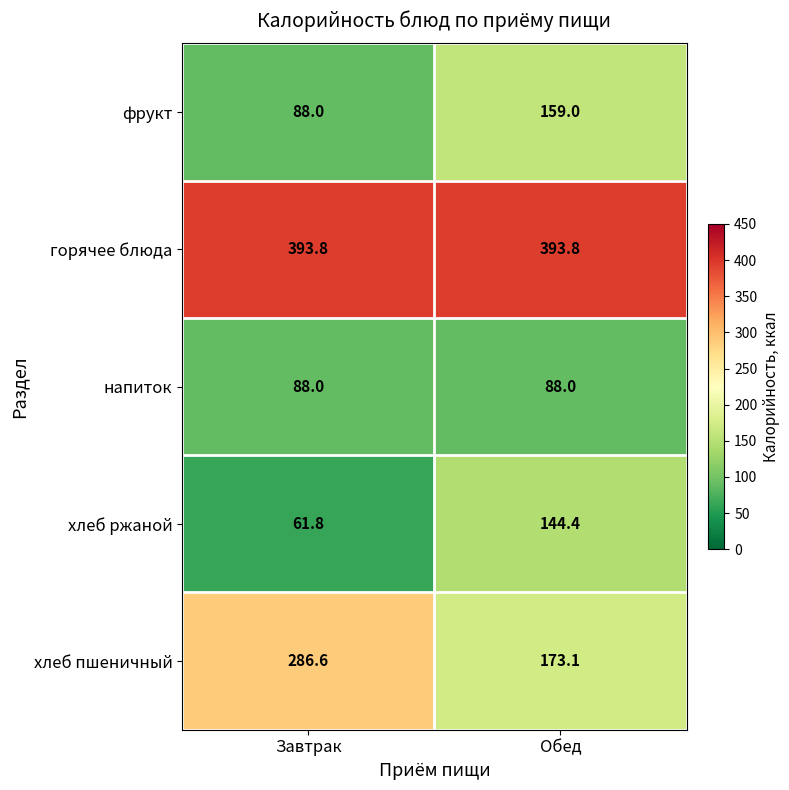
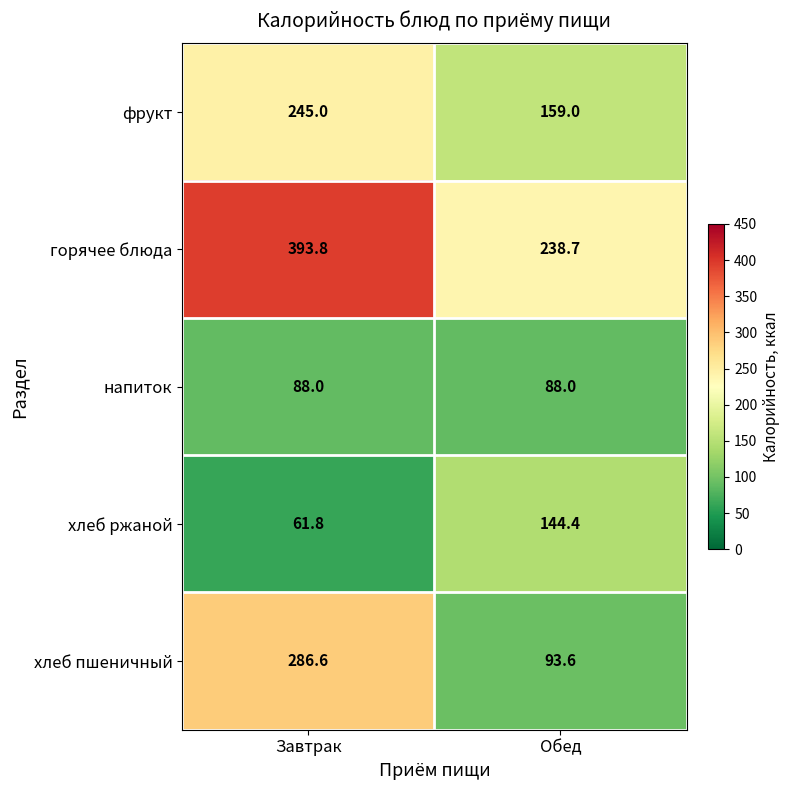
  {
    "фрукт": {
-     "Завтрак": 88.0,
+     "Завтрак": 245.0,
      "Обед": 159.0
    },
    "горячее блюда": {
      "Завтрак": 393.8,
-     "Обед": 393.8
+     "Обед": 238.7
    },
    "напиток": {
      "Завтрак": 88.0,
      "Обед": 88.0
    },
    "хлеб ржаной": {
      "Завтрак": 61.8,
      "Обед": 144.4
    },
    "хлеб пшеничный": {
      "Завтрак": 286.6,
-     "Обед": 173.1
+     "Обед": 93.6
    }
  }
